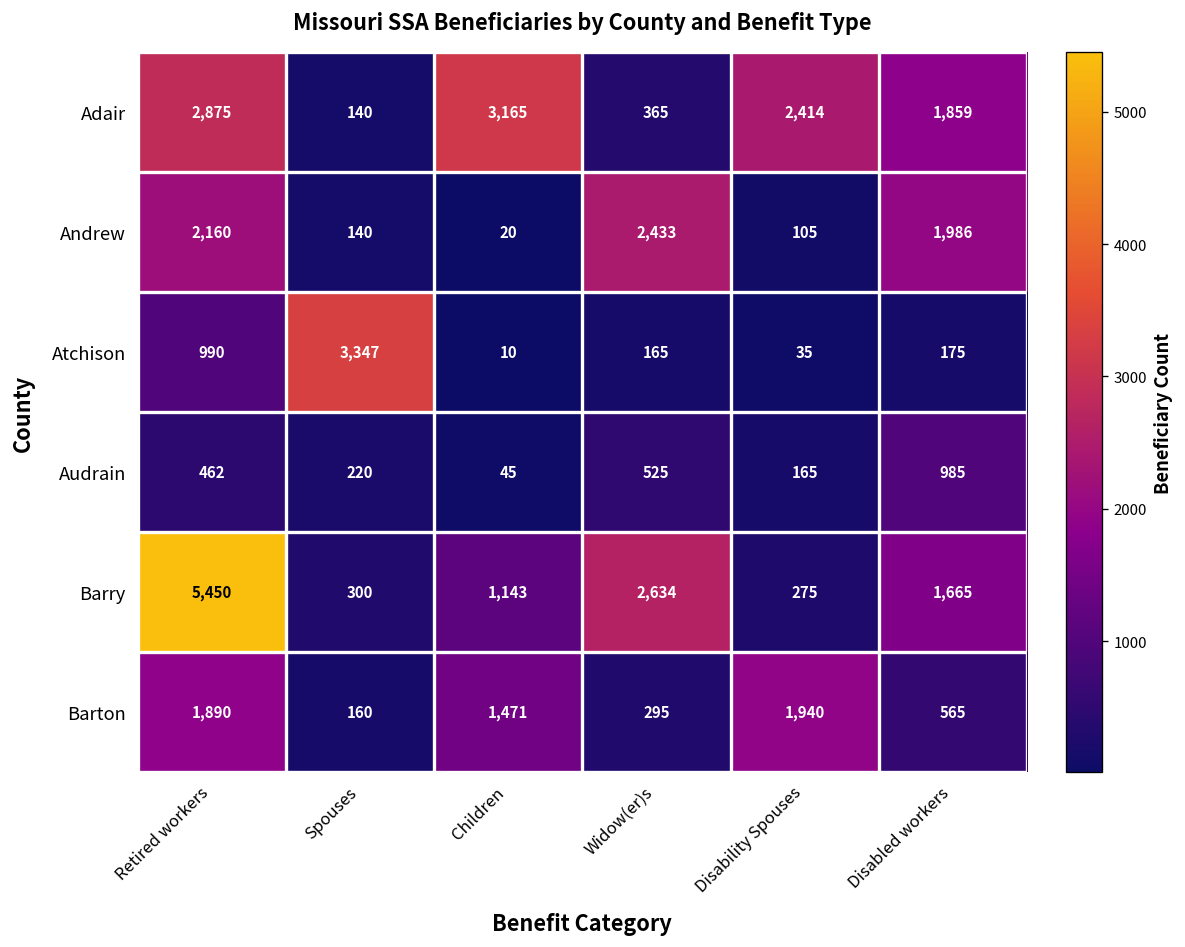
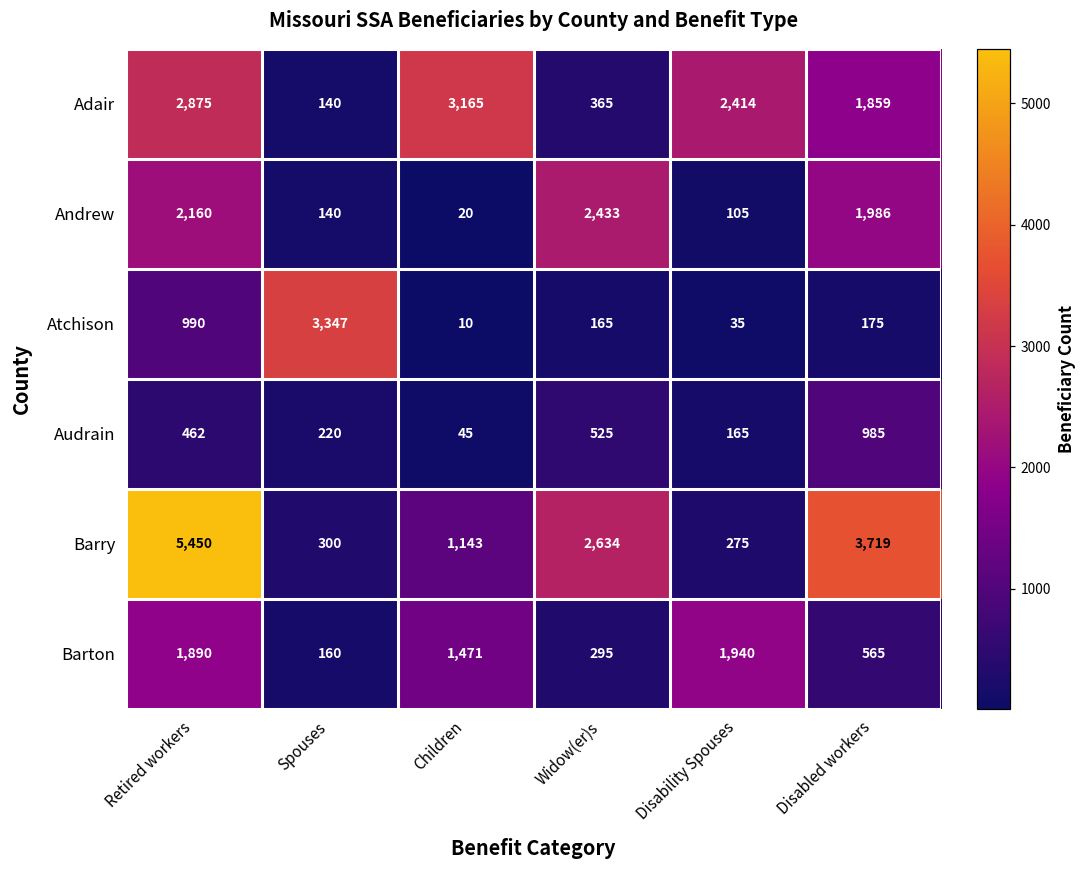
  {
    "Adair": {
      "Retired workers": "2,875",
      "Spouses": "140",
      "Children": "3,165",
      "Widow(er)s": "365",
      "Disability Spouses": "2,414",
      "Disabled workers": "1,859"
    },
    "Andrew": {
      "Retired workers": "2,160",
      "Spouses": "140",
      "Children": "20",
      "Widow(er)s": "2,433",
      "Disability Spouses": "105",
      "Disabled workers": "1,986"
    },
    "Atchison": {
      "Retired workers": "990",
      "Spouses": "3,347",
      "Children": "10",
      "Widow(er)s": "165",
      "Disability Spouses": "35",
      "Disabled workers": "175"
    },
    "Audrain": {
      "Retired workers": "462",
      "Spouses": "220",
      "Children": "45",
      "Widow(er)s": "525",
      "Disability Spouses": "165",
      "Disabled workers": "985"
    },
    "Barry": {
      "Retired workers": "5,450",
      "Spouses": "300",
      "Children": "1,143",
      "Widow(er)s": "2,634",
      "Disability Spouses": "275",
-     "Disabled workers": "1,665"
+     "Disabled workers": "3,719"
    },
    "Barton": {
      "Retired workers": "1,890",
      "Spouses": "160",
      "Children": "1,471",
      "Widow(er)s": "295",
      "Disability Spouses": "1,940",
      "Disabled workers": "565"
    }
  }
